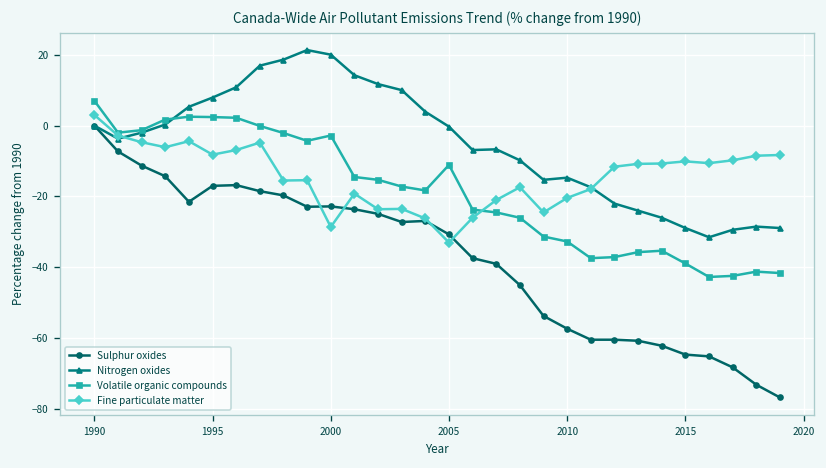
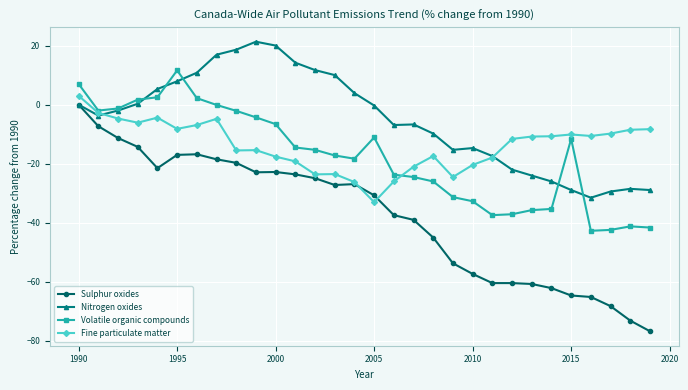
  {
    "Volatile organic compounds": {
      "1990": 7,
-     "1995": 2,
-     "2000": -3,
+     "1995": 12,
+     "2000": -7,
      "2005": -11,
      "2010": -33,
-     "2015": -39
+     "2015": -12
    },
    "Fine particulate matter": {
      "1990": 3,
      "1995": -8,
-     "2000": -29,
+     "2000": -18,
      "2005": -33,
      "2010": -20,
      "2015": -10
    }
  }
